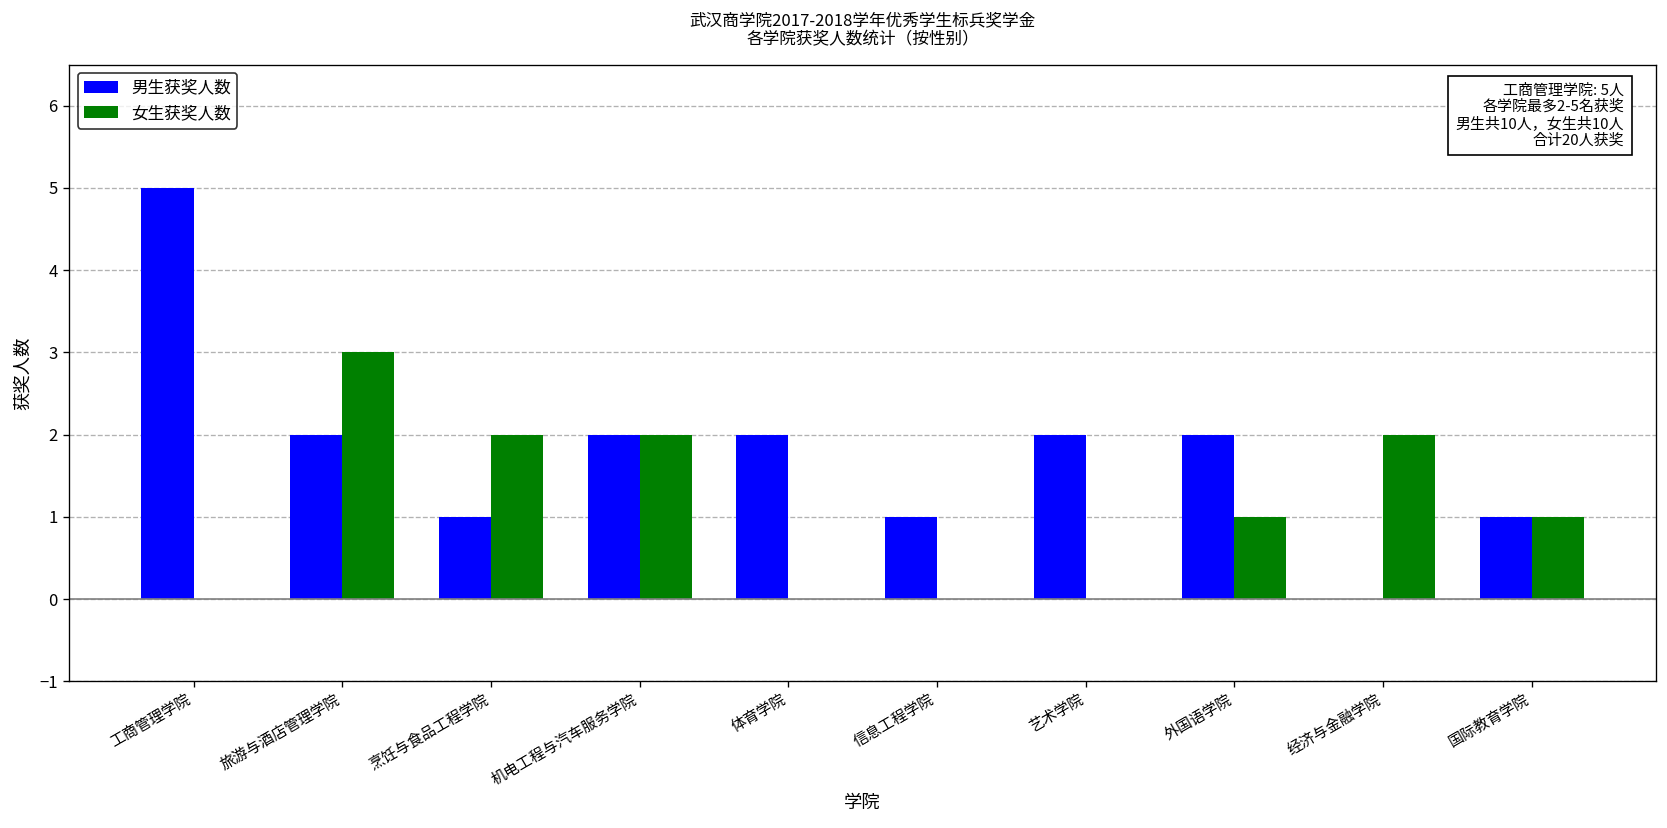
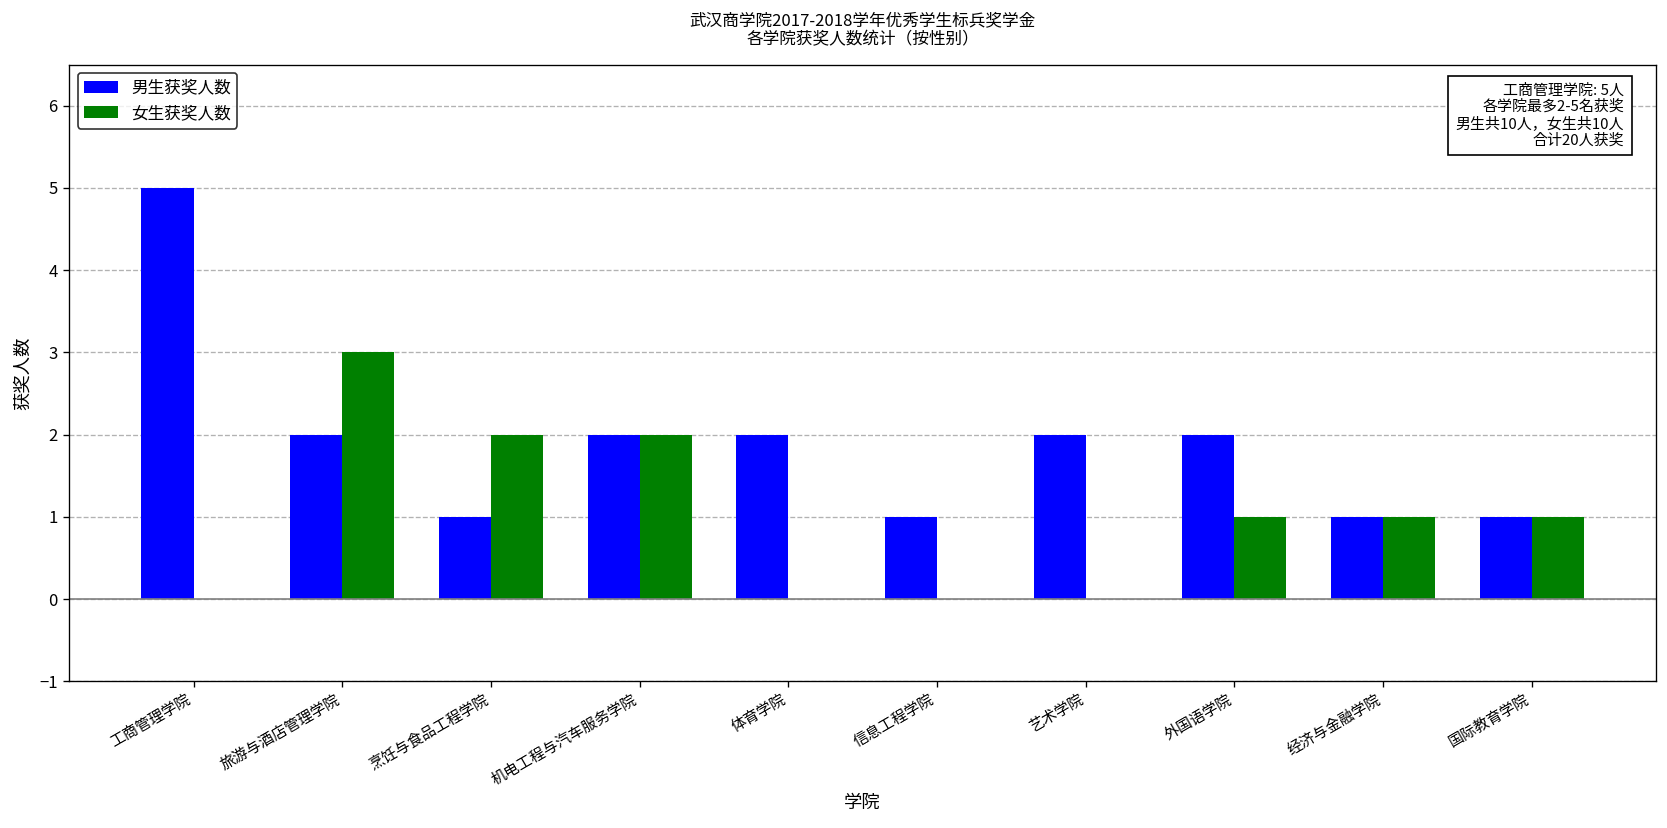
  {
    "男生获奖人数": {
      "工商管理学院": 5,
      "旅游与酒店管理学院": 2,
      "烹饪与食品工程学院": 1,
      "机电工程与汽车服务学院": 2,
      "体育学院": 2,
      "信息工程学院": 1,
      "艺术学院": 2,
      "外国语学院": 2,
-     "经济与金融学院": 0,
+     "经济与金融学院": 1,
      "国际教育学院": 1
    },
    "女生获奖人数": {
      "工商管理学院": 0,
      "旅游与酒店管理学院": 3,
      "烹饪与食品工程学院": 2,
      "机电工程与汽车服务学院": 2,
      "体育学院": 0,
      "信息工程学院": 0,
      "艺术学院": 0,
      "外国语学院": 1,
-     "经济与金融学院": 2,
+     "经济与金融学院": 1,
      "国际教育学院": 1
    }
  }
